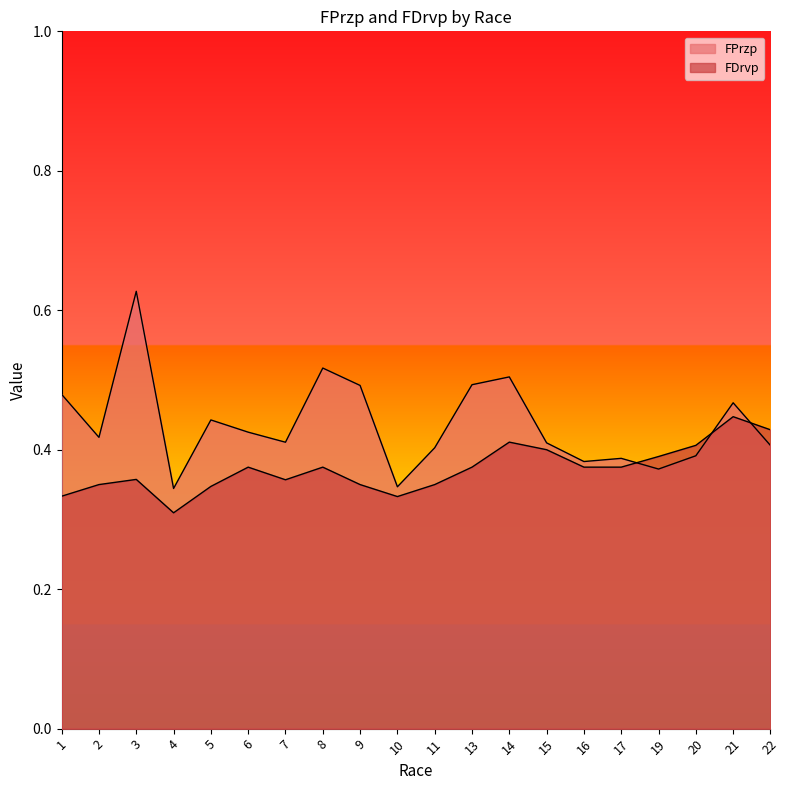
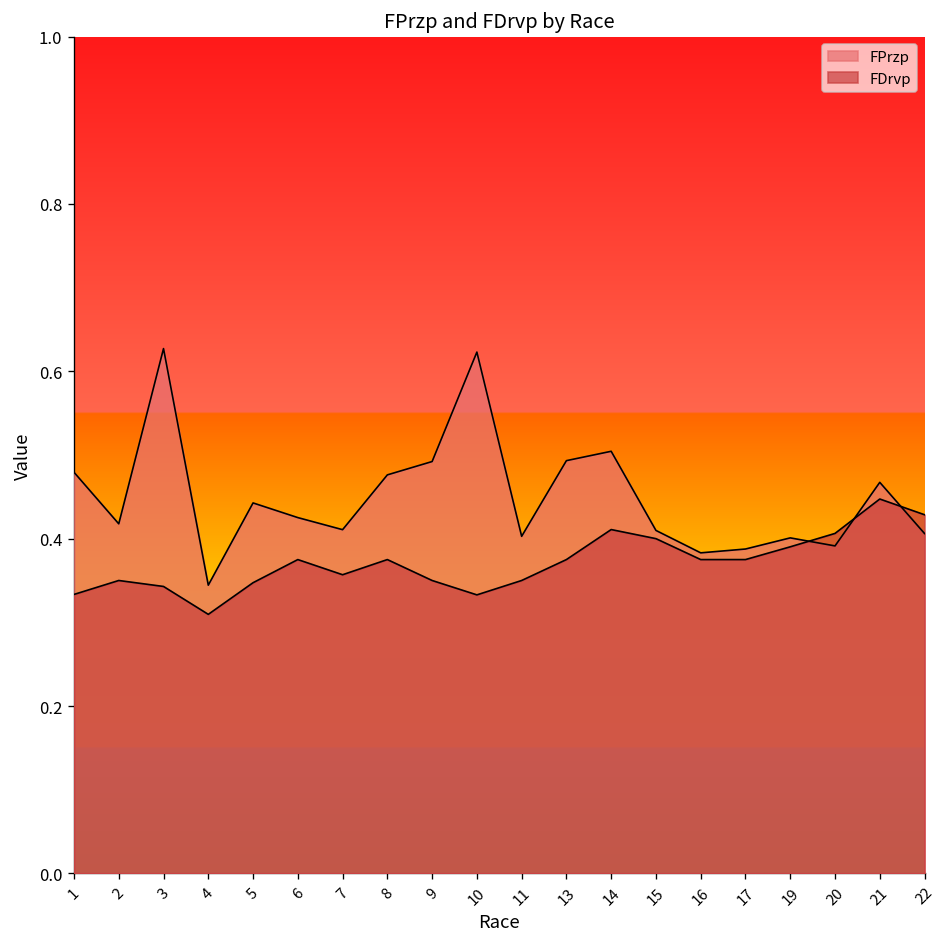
  {
    "FPrzp": {
      "1": 0.48,
      "2": 0.42,
      "3": 0.63,
      "4": 0.34,
      "5": 0.44,
      "6": 0.43,
      "7": 0.41,
-     "8": 0.52,
+     "8": 0.48,
      "9": 0.49,
-     "10": 0.35,
+     "10": 0.62,
      "11": 0.40,
      "13": 0.49,
      "14": 0.50,
      "15": 0.41,
      "16": 0.38,
      "17": 0.39,
-     "19": 0.37,
+     "19": 0.40,
      "20": 0.39,
      "21": 0.47,
      "22": 0.41
    },
    "FDrvp": {
      "1": 0.33,
      "2": 0.35,
-     "3": 0.36,
+     "3": 0.34,
      "4": 0.31,
      "5": 0.35,
      "6": 0.38,
      "7": 0.36,
      "8": 0.38,
      "9": 0.35,
      "10": 0.33,
      "11": 0.35,
      "13": 0.38,
      "14": 0.41,
      "15": 0.40,
      "16": 0.38,
      "17": 0.38,
      "19": 0.39,
      "20": 0.41,
      "21": 0.45,
      "22": 0.43
    }
  }
